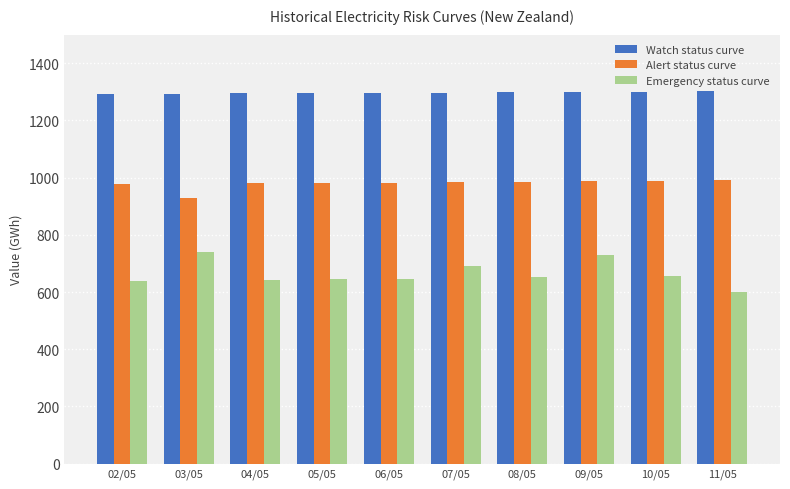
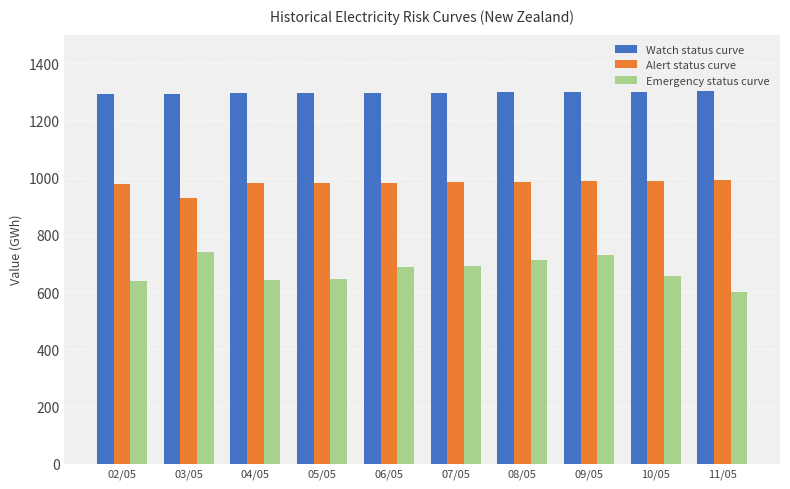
  {
    "Watch status curve": {
      "02/05": 1290,
      "03/05": 1290,
      "04/05": 1290,
      "05/05": 1300,
      "06/05": 1300,
      "07/05": 1300,
      "08/05": 1300,
      "09/05": 1300,
      "10/05": 1300,
      "11/05": 1300
    },
    "Alert status curve": {
      "02/05": 980,
      "03/05": 930,
      "04/05": 980,
      "05/05": 980,
      "06/05": 980,
      "07/05": 980,
      "08/05": 990,
      "09/05": 990,
      "10/05": 990,
      "11/05": 990
    },
    "Emergency status curve": {
      "02/05": 640,
      "03/05": 740,
      "04/05": 640,
      "05/05": 640,
-     "06/05": 650,
+     "06/05": 690,
      "07/05": 690,
-     "08/05": 650,
+     "08/05": 710,
      "09/05": 730,
      "10/05": 660,
      "11/05": 600
    }
  }
